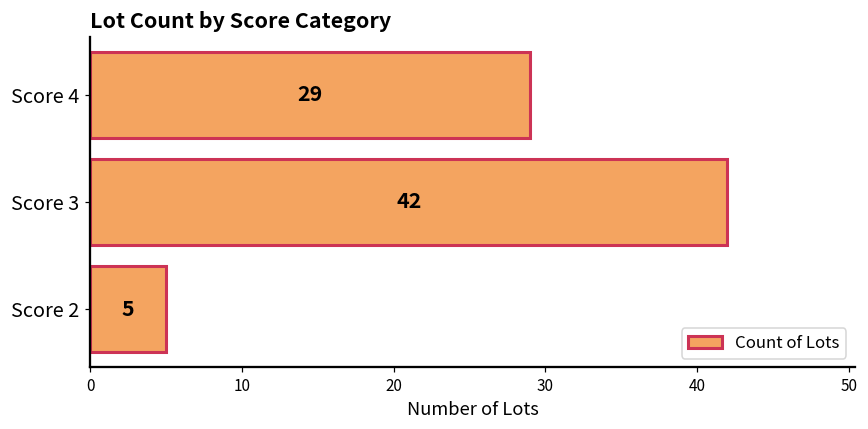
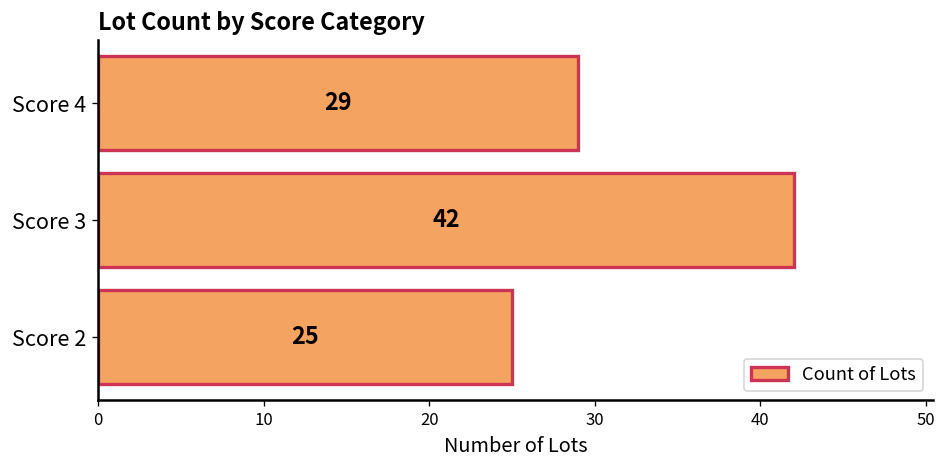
  {
    "Score 4": 29,
    "Score 3": 42,
-   "Score 2": 5
+   "Score 2": 25
  }
